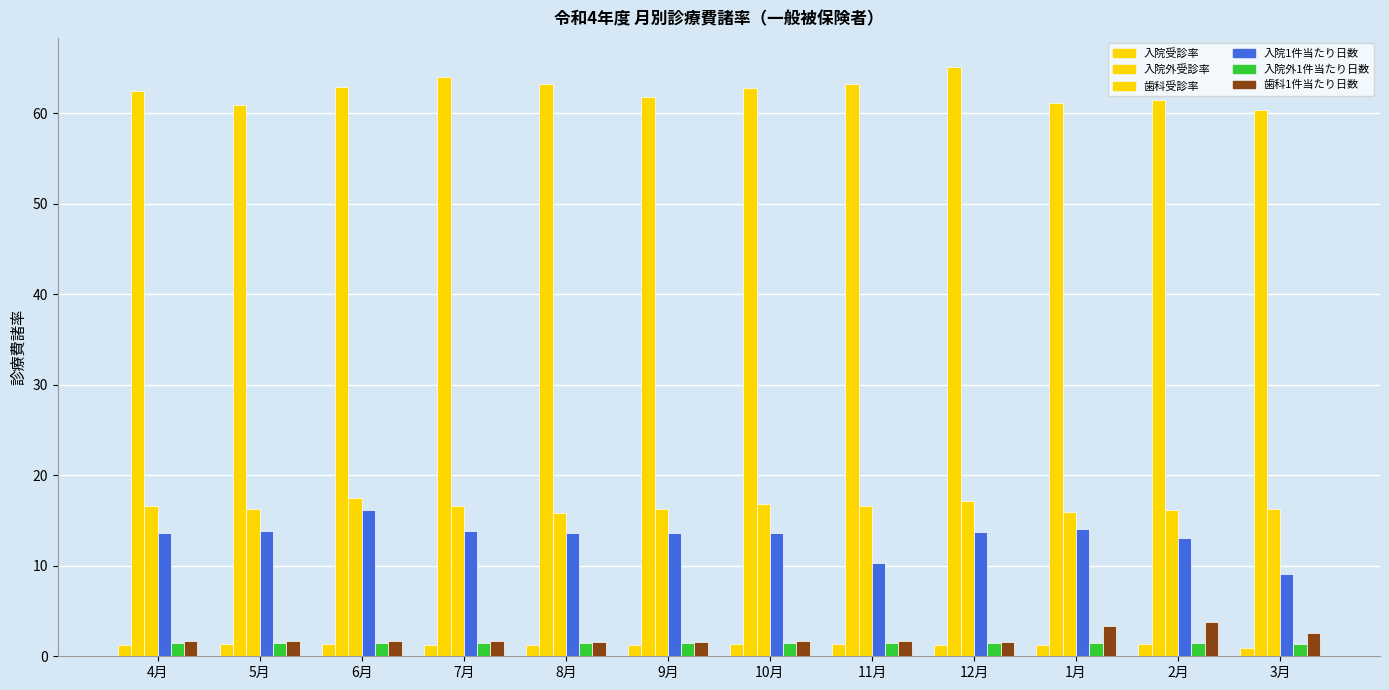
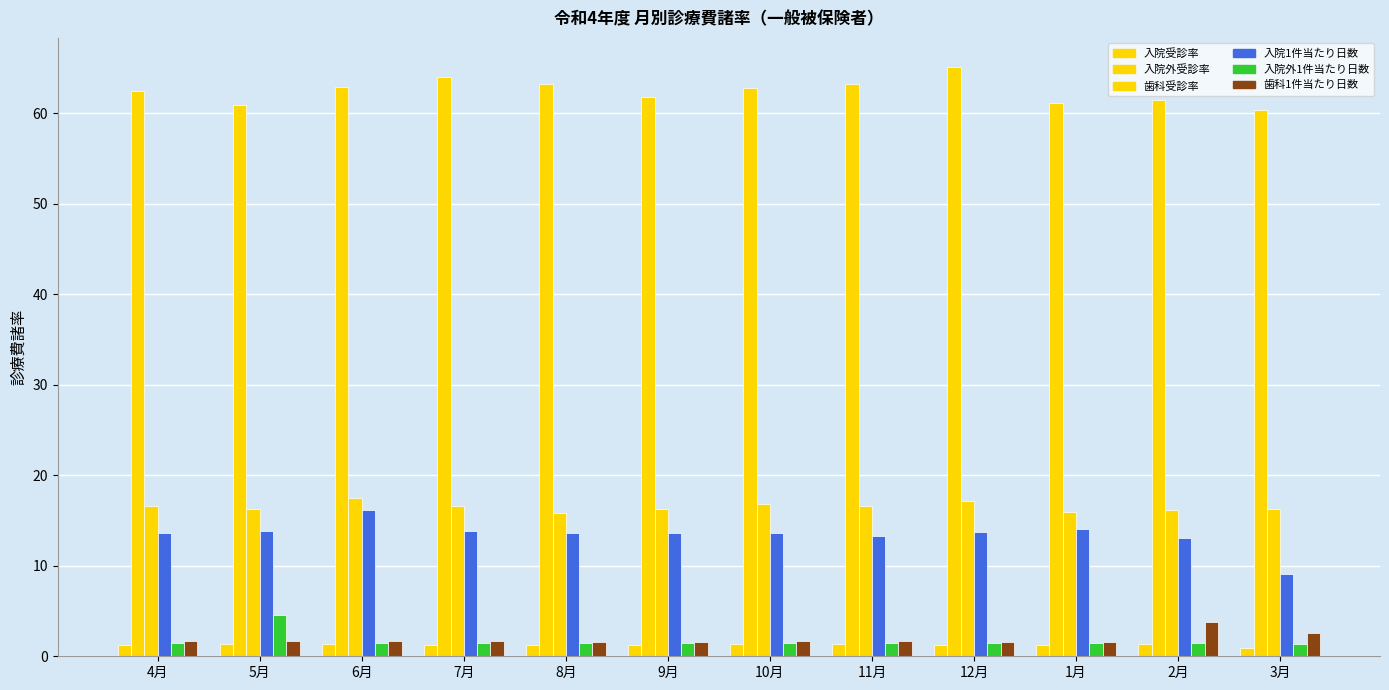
  {
    "入院1件当たり日数": {
      "4月": 14,
      "5月": 14,
      "6月": 16,
      "7月": 14,
      "8月": 14,
      "9月": 14,
      "10月": 14,
-     "11月": 10,
+     "11月": 13,
      "12月": 14,
      "1月": 14,
      "2月": 13,
      "3月": 9
    },
    "入院外1件当たり日数": {
      "4月": 1,
-     "5月": 1,
+     "5月": 5,
      "6月": 2,
      "7月": 1,
      "8月": 1,
      "9月": 1,
      "10月": 1,
      "11月": 1,
      "12月": 1,
      "1月": 1,
      "2月": 1,
      "3月": 1
    },
    "歯科1件当たり日数": {
      "4月": 2,
      "5月": 2,
      "6月": 2,
      "7月": 2,
      "8月": 2,
      "9月": 2,
      "10月": 2,
      "11月": 2,
      "12月": 2,
-     "1月": 3,
+     "1月": 2,
      "2月": 4,
      "3月": 3
    }
  }
